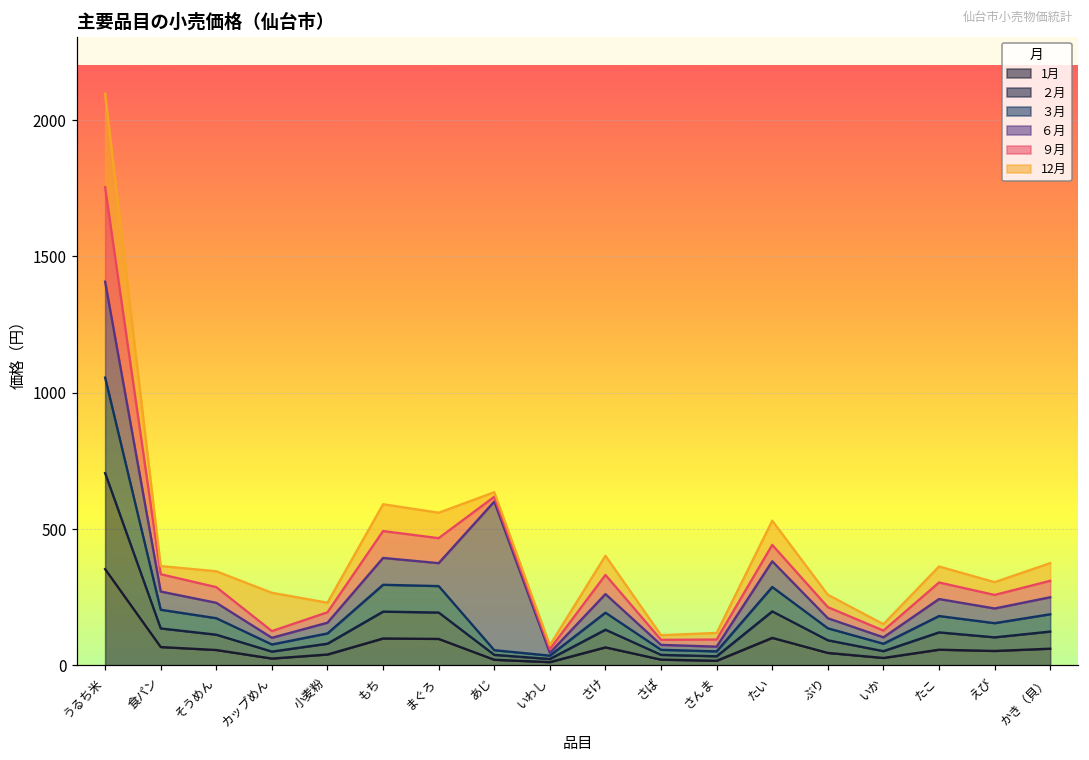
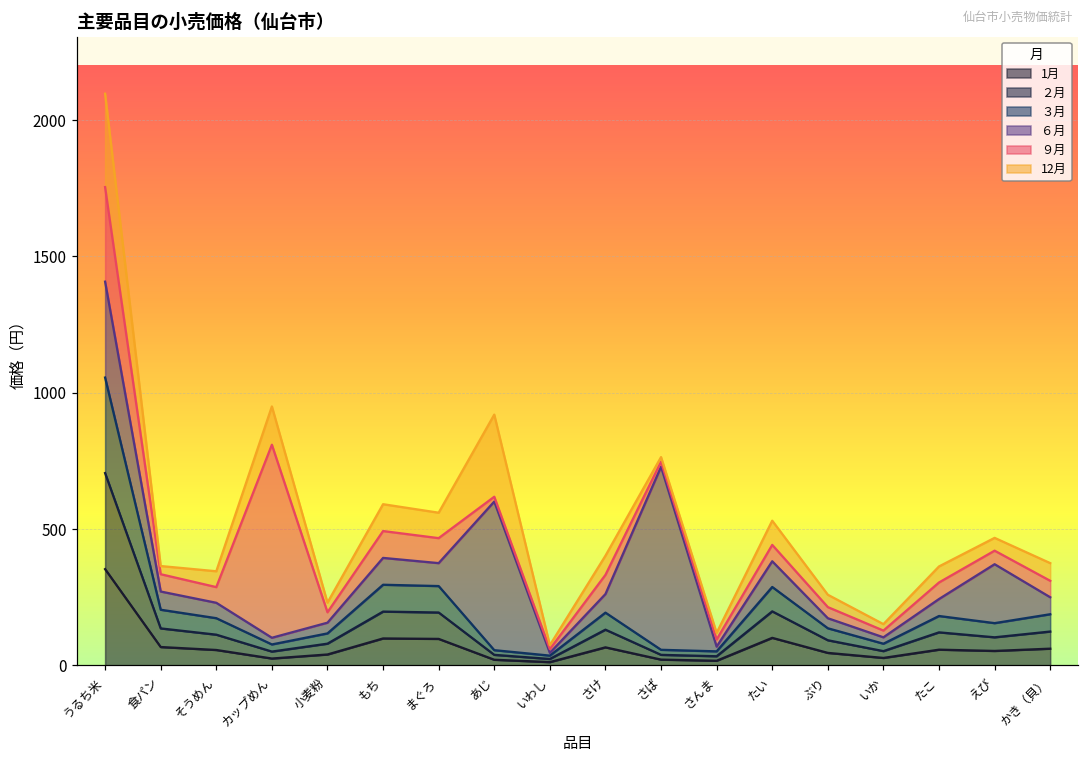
  {
    "６月": {
      "うるち米": 350,
      "食パン": 70,
      "そうめん": 60,
      "カップめん": 20,
      "小麦粉": 40,
      "もち": 100,
      "まぐろ": 80,
      "あじ": 550,
      "さけ": 70,
-     "さば": 20,
+     "さば": 670,
      "さんま": 20,
      "たい": 90,
      "ぶり": 40,
      "いか": 20,
      "たこ": 60,
-     "えび": 50,
+     "えび": 220,
      "かき（貝）": 60
    },
    "９月": {
      "うるち米": 350,
      "食パン": 60,
      "そうめん": 60,
-     "カップめん": 20,
+     "カップめん": 710,
      "小麦粉": 40,
      "もち": 100,
      "まぐろ": 90,
      "あじ": 20,
      "いわし": 10,
      "さけ": 70,
      "さば": 20,
      "さんま": 30,
      "たい": 60,
      "ぶり": 40,
      "いか": 20,
      "たこ": 60,
      "えび": 50,
      "かき（貝）": 60
    },
    "12月": {
      "うるち米": 340,
      "食パン": 30,
      "そうめん": 60,
      "カップめん": 140,
      "小麦粉": 40,
      "もち": 100,
      "まぐろ": 90,
-     "あじ": 20,
+     "あじ": 300,
      "いわし": 10,
      "さけ": 70,
      "さば": 20,
      "さんま": 20,
      "たい": 90,
      "ぶり": 50,
      "いか": 20,
      "たこ": 60,
      "えび": 50,
      "かき（貝）": 60
    }
  }
